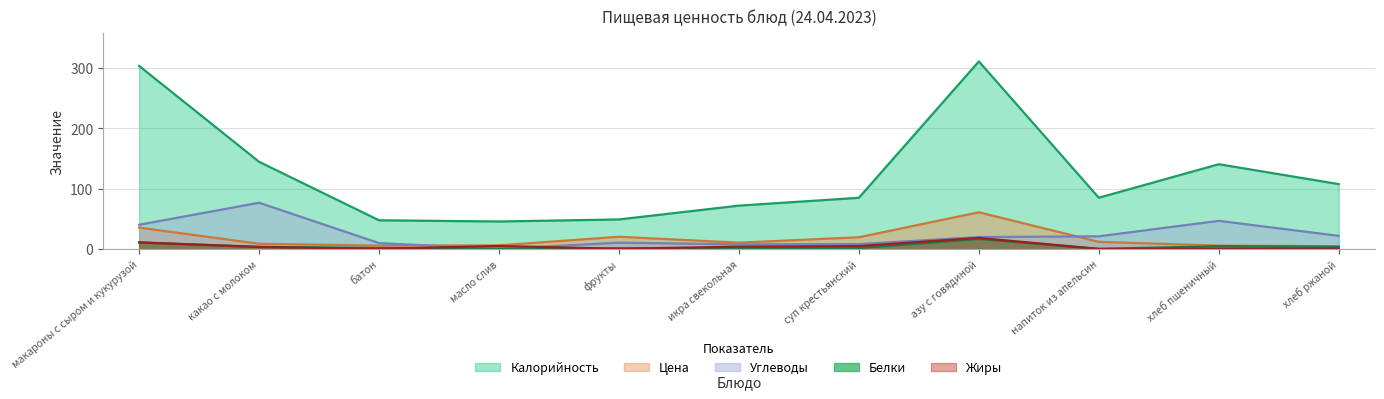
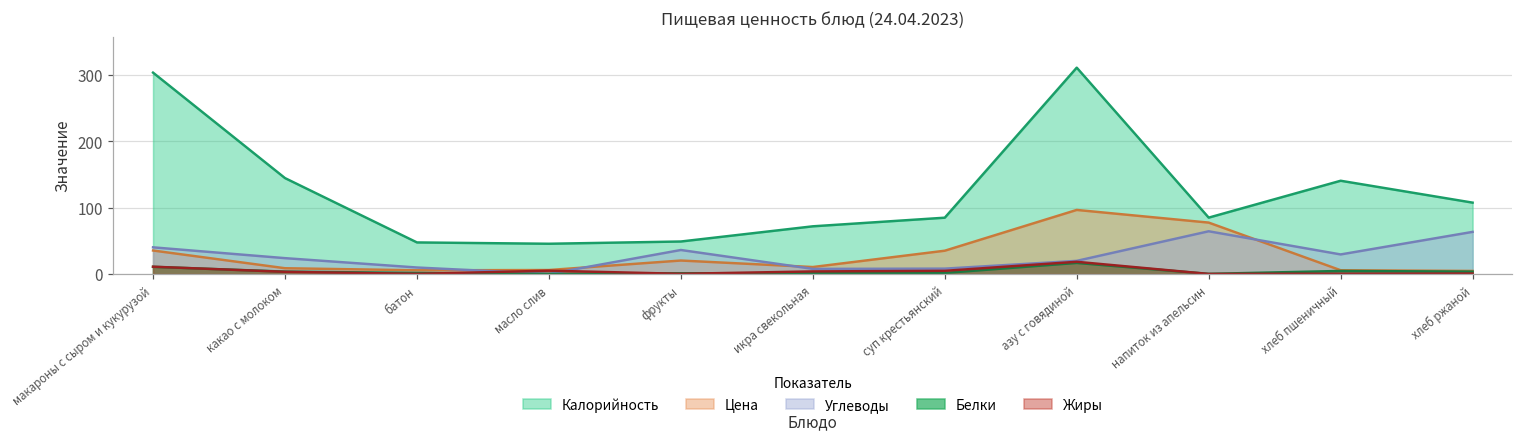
  {
    "Цена": {
      "макароны с сыром и кукурузой": 40,
      "какао с молоком": 10,
      "фрукты": 20,
-     "суп крестьянский": 20,
-     "азу с говядиной": 60,
-     "напиток из апельсин": 10
+     "суп крестьянский": 40,
+     "азу с говядиной": 100,
+     "напиток из апельсин": 80
    },
    "Углеводы": {
      "макароны с сыром и кукурузой": 40,
-     "какао с молоком": 80,
+     "какао с молоком": 20,
      "батон": 10,
-     "фрукты": 10,
-     "напиток из апельсин": 20,
-     "хлеб пшеничный": 50,
-     "хлеб ржаной": 20
+     "фрукты": 40,
+     "напиток из апельсин": 60,
+     "хлеб пшеничный": 30,
+     "хлеб ржаной": 60
    }
  }
